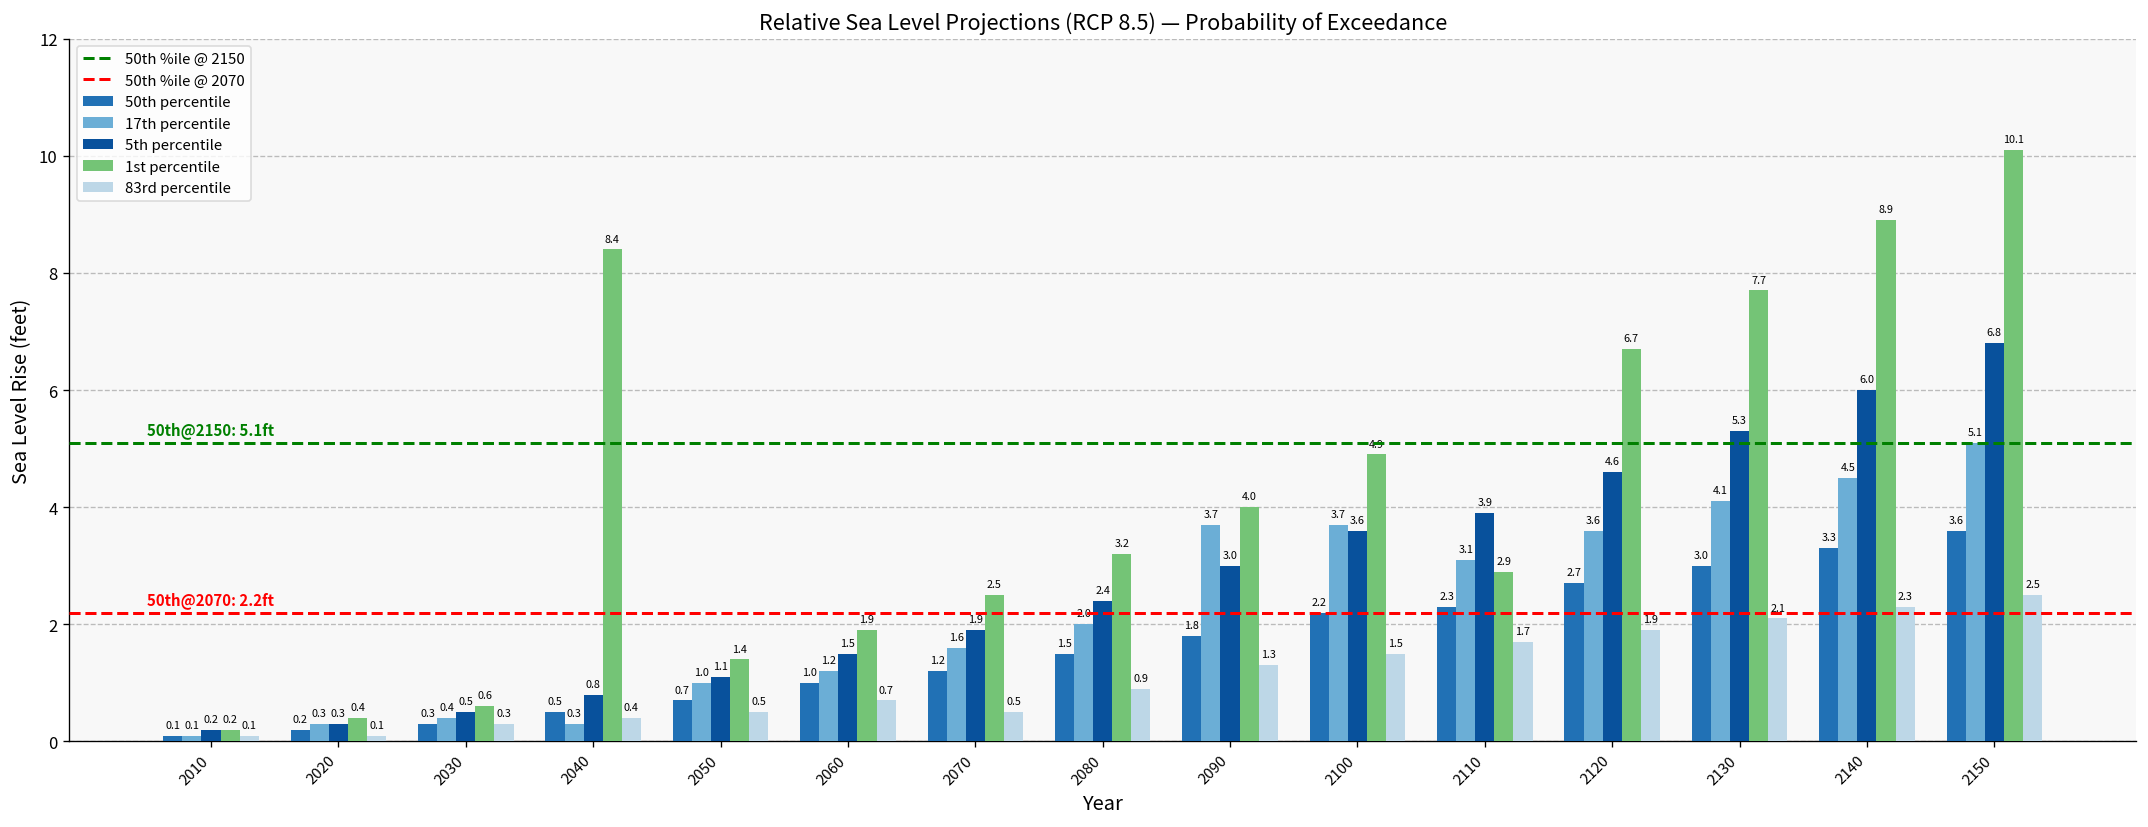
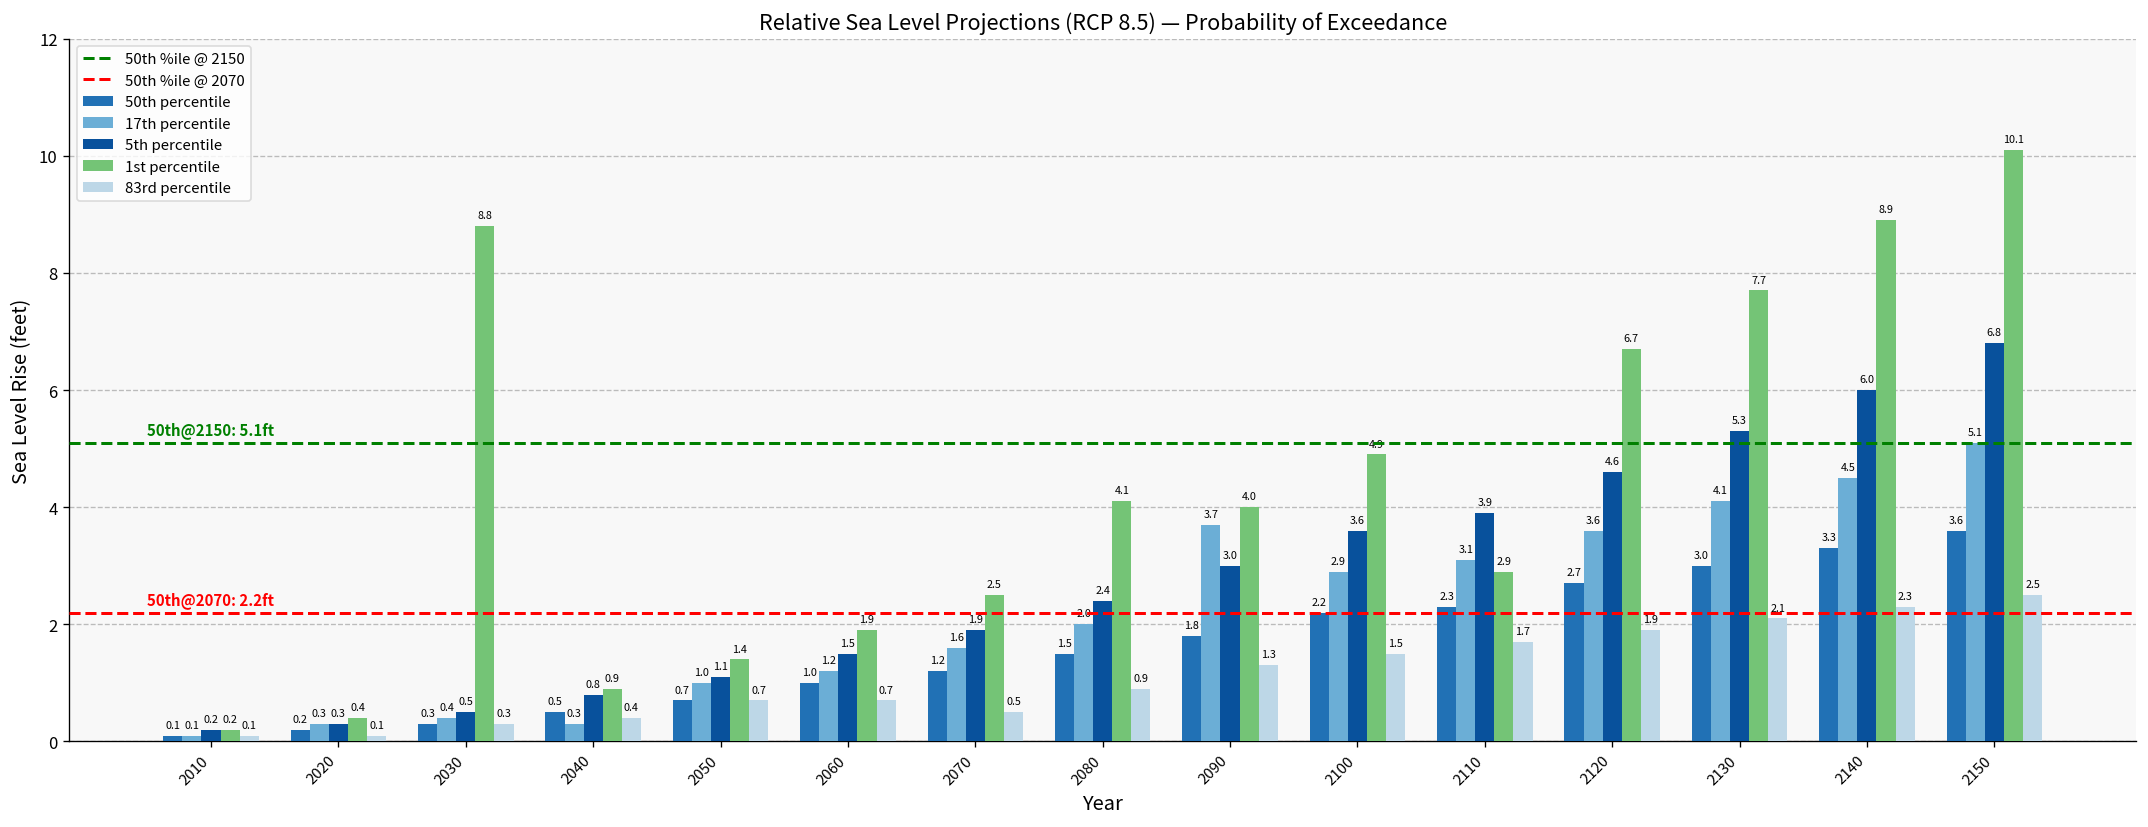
  {
    "17th percentile": {
      "2010": 0.1,
      "2020": 0.3,
      "2030": 0.4,
      "2040": 0.3,
      "2050": 1.0,
      "2060": 1.2,
      "2070": 1.6,
      "2080": 2.0,
      "2090": 3.7,
-     "2100": 3.7,
+     "2100": 2.9,
      "2110": 3.1,
      "2120": 3.6,
      "2130": 4.1,
      "2140": 4.5,
      "2150": 5.1
    },
    "1st percentile": {
      "2010": 0.2,
      "2020": 0.4,
-     "2030": 0.6,
-     "2040": 8.4,
+     "2030": 8.8,
+     "2040": 0.9,
      "2050": 1.4,
      "2060": 1.9,
      "2070": 2.5,
-     "2080": 3.2,
+     "2080": 4.1,
      "2090": 4.0,
      "2100": 4.9,
      "2110": 2.9,
      "2120": 6.7,
      "2130": 7.7,
      "2140": 8.9,
      "2150": 10.1
    },
    "83rd percentile": {
      "2010": 0.1,
      "2020": 0.1,
      "2030": 0.3,
      "2040": 0.4,
-     "2050": 0.5,
+     "2050": 0.7,
      "2060": 0.7,
      "2070": 0.5,
      "2080": 0.9,
      "2090": 1.3,
      "2100": 1.5,
      "2110": 1.7,
      "2120": 1.9,
      "2130": 2.1,
      "2140": 2.3,
      "2150": 2.5
    }
  }
